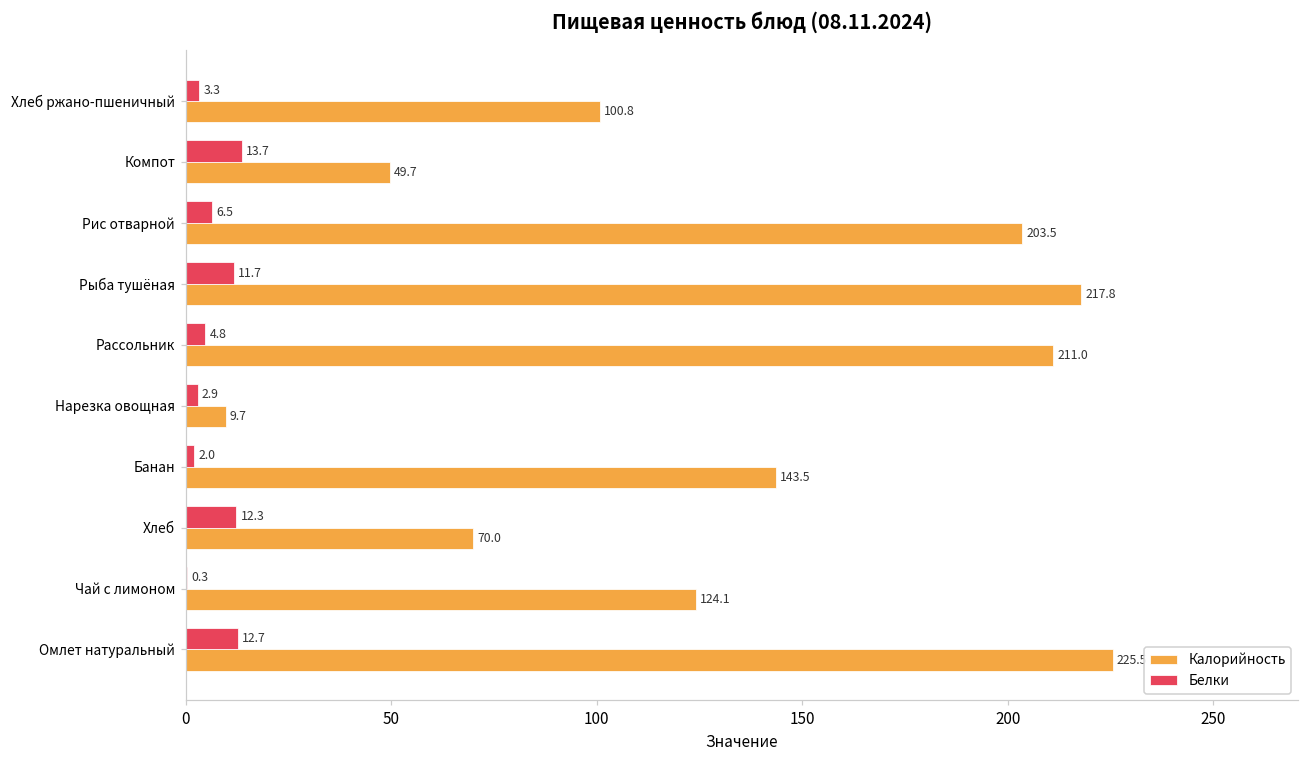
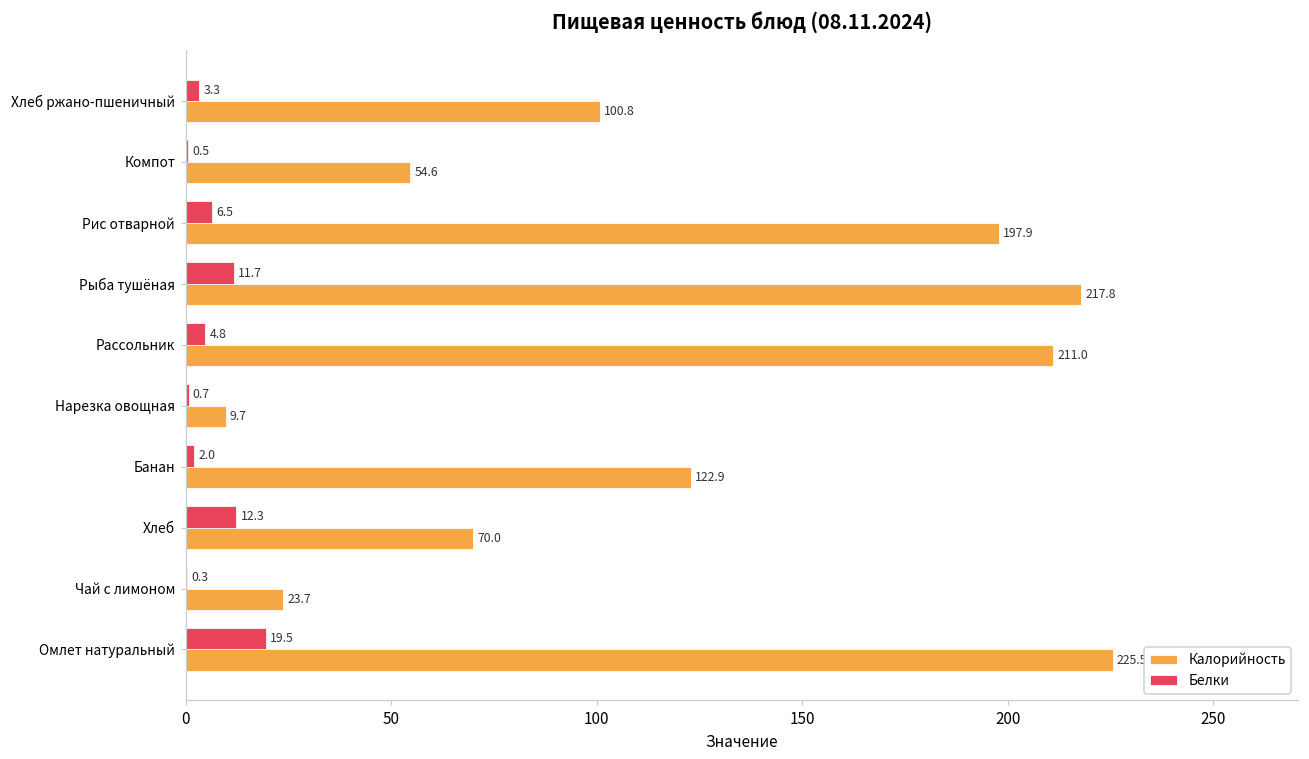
  {
    "Калорийность": {
      "Хлеб ржано-пшеничный": 100.8,
-     "Компот": 49.7,
-     "Рис отварной": 203.5,
+     "Компот": 54.6,
+     "Рис отварной": 197.9,
      "Рыба тушёная": 217.8,
      "Рассольник": 211.0,
      "Нарезка овощная": 9.7,
-     "Банан": 143.5,
+     "Банан": 122.9,
      "Хлеб": 70.0,
-     "Чай с лимоном": 124.1
+     "Чай с лимоном": 23.7
    },
    "Белки": {
      "Хлеб ржано-пшеничный": 3.3,
-     "Компот": 13.7,
+     "Компот": 0.5,
      "Рис отварной": 6.5,
      "Рыба тушёная": 11.7,
      "Рассольник": 4.8,
-     "Нарезка овощная": 2.9,
+     "Нарезка овощная": 0.7,
      "Банан": 2.0,
      "Хлеб": 12.3,
      "Чай с лимоном": 0.3,
-     "Омлет натуральный": 12.7
+     "Омлет натуральный": 19.5
    }
  }
